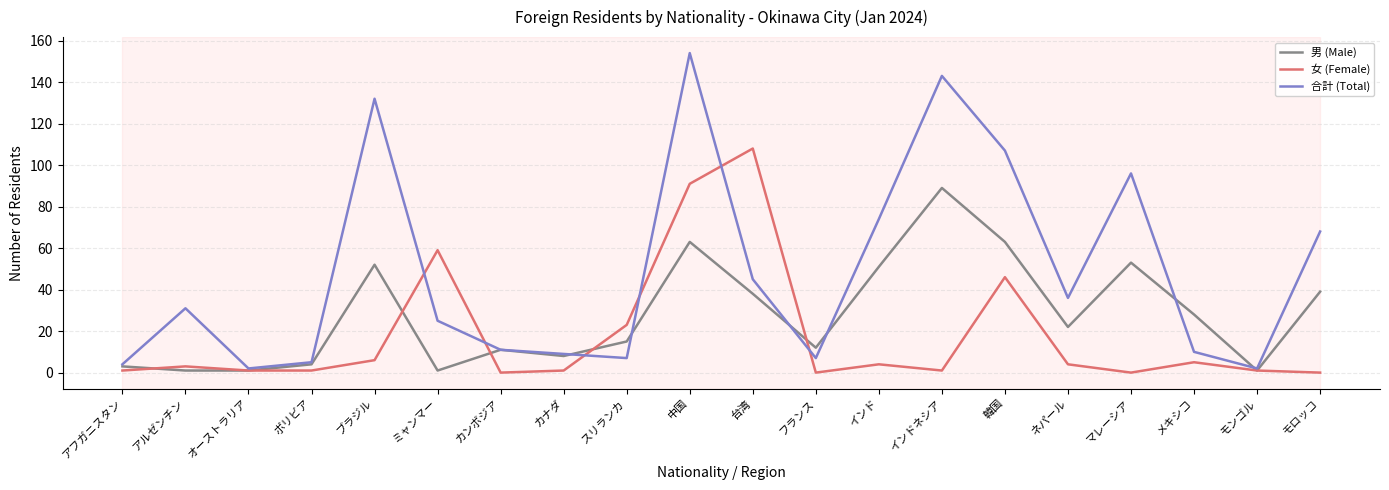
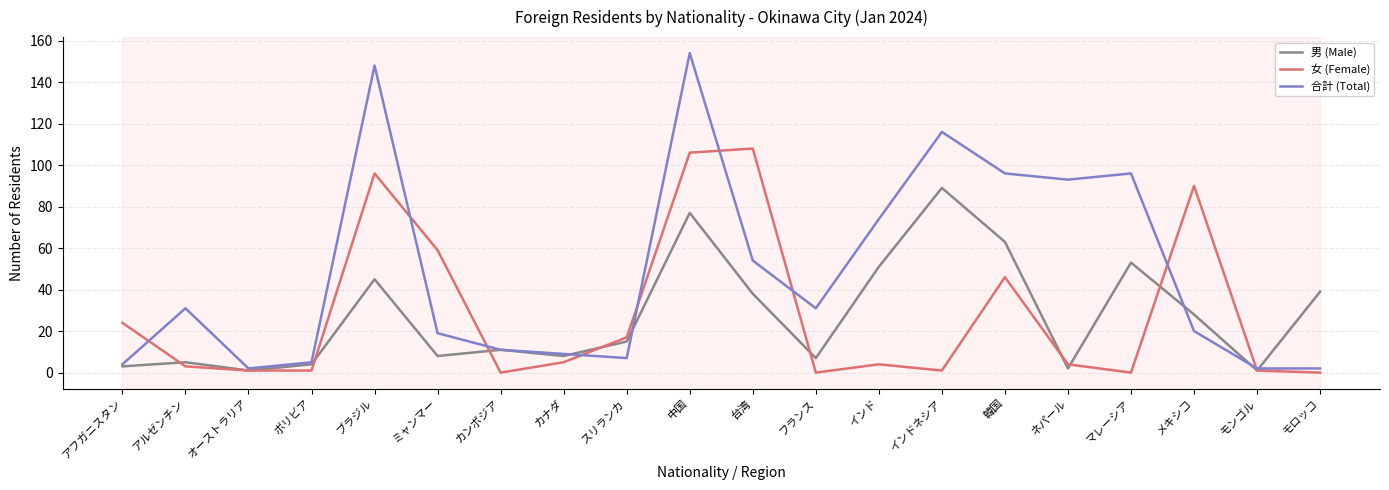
  {
    "男 (Male)": {
-     "アルゼンチン": 1,
-     "ブラジル": 52,
-     "ミャンマー": 1,
+     "アルゼンチン": 5,
+     "ブラジル": 45,
+     "ミャンマー": 8,
      "スリランカ": 15,
-     "中国": 63,
+     "中国": 77,
      "台湾": 38,
-     "フランス": 12,
+     "フランス": 7,
      "インド": 51,
      "インドネシア": 89,
      "韓国": 63,
-     "ネパール": 22,
+     "ネパール": 2,
      "マレーシア": 53,
      "メキシコ": 28,
      "モロッコ": 39
    },
    "女 (Female)": {
-     "アフガニスタン": 1,
+     "アフガニスタン": 24,
      "アルゼンチン": 3,
      "ボリビア": 1,
-     "ブラジル": 6,
+     "ブラジル": 96,
      "ミャンマー": 59,
      "カンボジア": 0,
-     "カナダ": 1,
-     "スリランカ": 23,
-     "中国": 91,
+     "カナダ": 5,
+     "スリランカ": 17,
+     "中国": 106,
      "台湾": 108,
      "フランス": 0,
      "インド": 4,
      "インドネシア": 1,
      "韓国": 46,
      "ネパール": 4,
      "マレーシア": 0,
-     "メキシコ": 5,
+     "メキシコ": 90,
      "モロッコ": 0
    },
    "合計 (Total)": {
      "アルゼンチン": 31,
-     "ブラジル": 132,
-     "ミャンマー": 25,
+     "ブラジル": 148,
+     "ミャンマー": 19,
      "スリランカ": 7,
      "中国": 154,
-     "台湾": 45,
-     "フランス": 7,
+     "台湾": 54,
+     "フランス": 31,
      "インド": 74,
-     "インドネシア": 143,
-     "韓国": 107,
-     "ネパール": 36,
+     "インドネシア": 116,
+     "韓国": 96,
+     "ネパール": 93,
      "マレーシア": 96,
-     "メキシコ": 10,
-     "モロッコ": 68
+     "メキシコ": 20,
+     "モロッコ": 2
    }
  }
